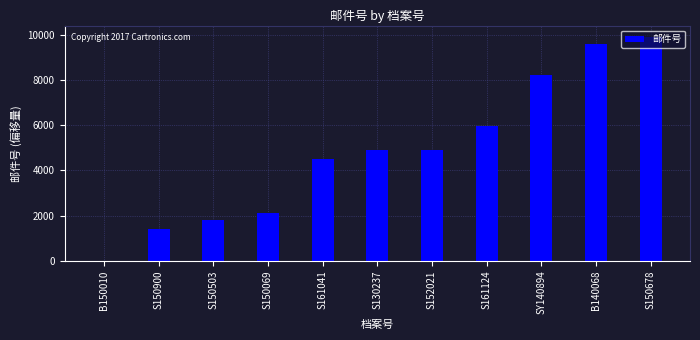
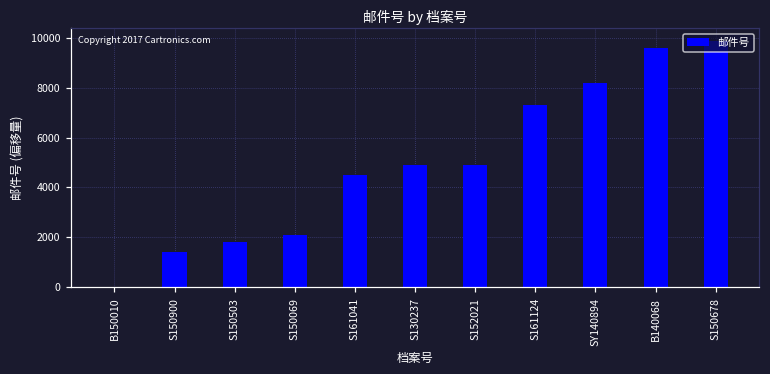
  {
    "B150010": 0,
    "S150900": 1400,
    "S150503": 1800,
    "S150069": 2100,
    "S161041": 4500,
    "S130237": 4900,
    "S152021": 4900,
-   "S161124": 6000,
+   "S161124": 7300,
    "SY140894": 8200,
    "B140068": 9600
  }
